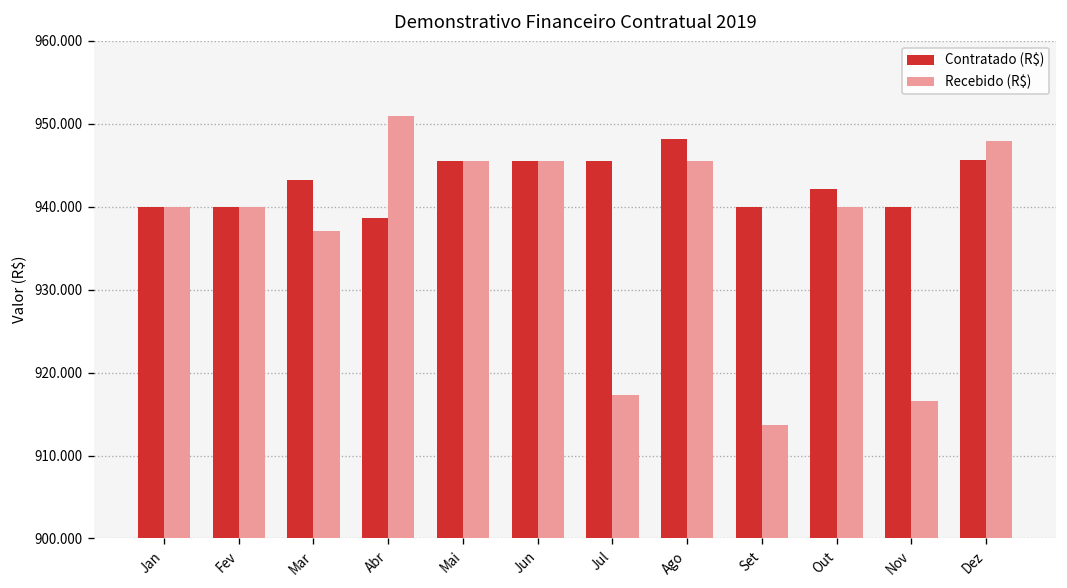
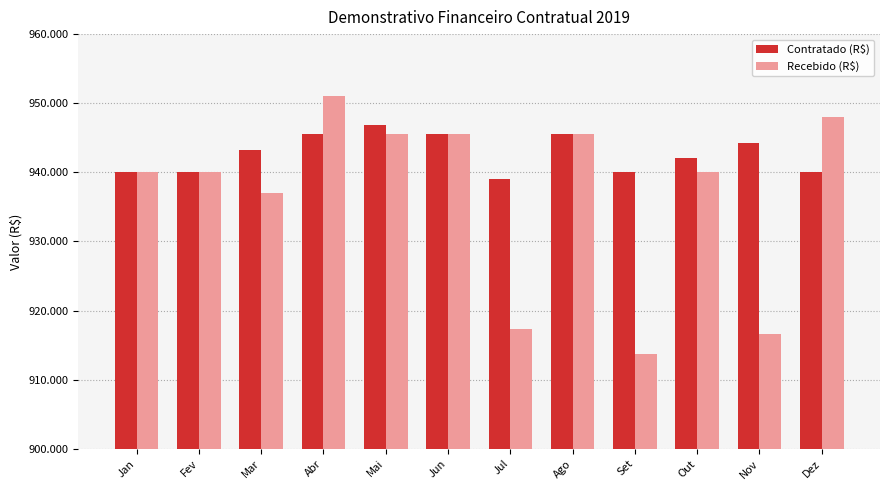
  {
    "Contratado (R$)": {
      "Jan": 940,
      "Fev": 940,
      "Mar": 943,
-     "Abr": 939,
-     "Mai": 946,
+     "Abr": 946,
+     "Mai": 947,
      "Jun": 946,
-     "Jul": 946,
-     "Ago": 948,
+     "Jul": 939,
+     "Ago": 946,
      "Set": 940,
      "Out": 942,
-     "Nov": 940,
-     "Dez": 946
+     "Nov": 944,
+     "Dez": 940
    },
    "Recebido (R$)": {
      "Jan": 940,
      "Fev": 940,
      "Mar": 937,
      "Abr": 951,
      "Mai": 946,
      "Jun": 946,
      "Jul": 917,
      "Ago": 946,
      "Set": 914,
      "Out": 940,
      "Nov": 917,
      "Dez": 948
    }
  }
